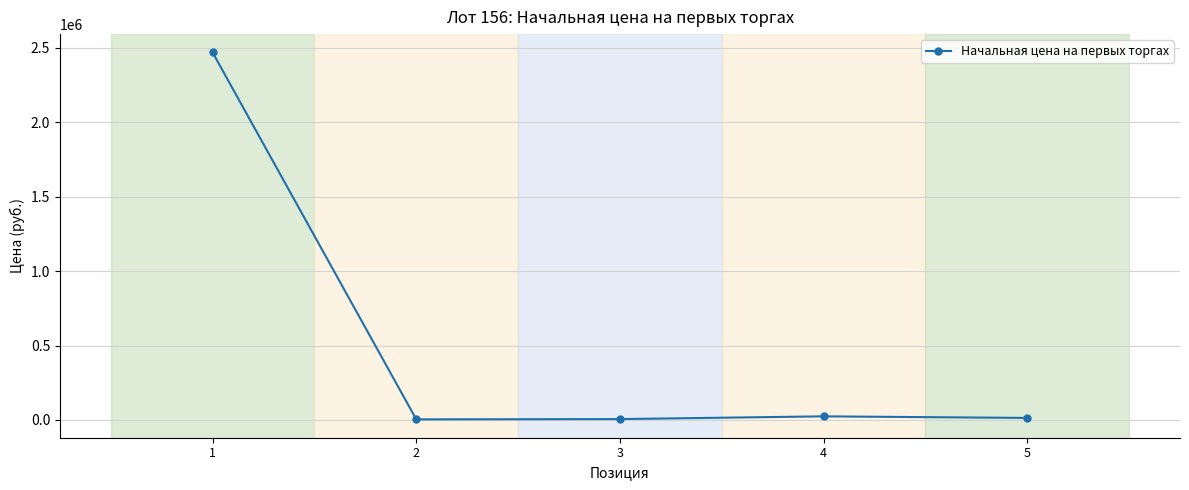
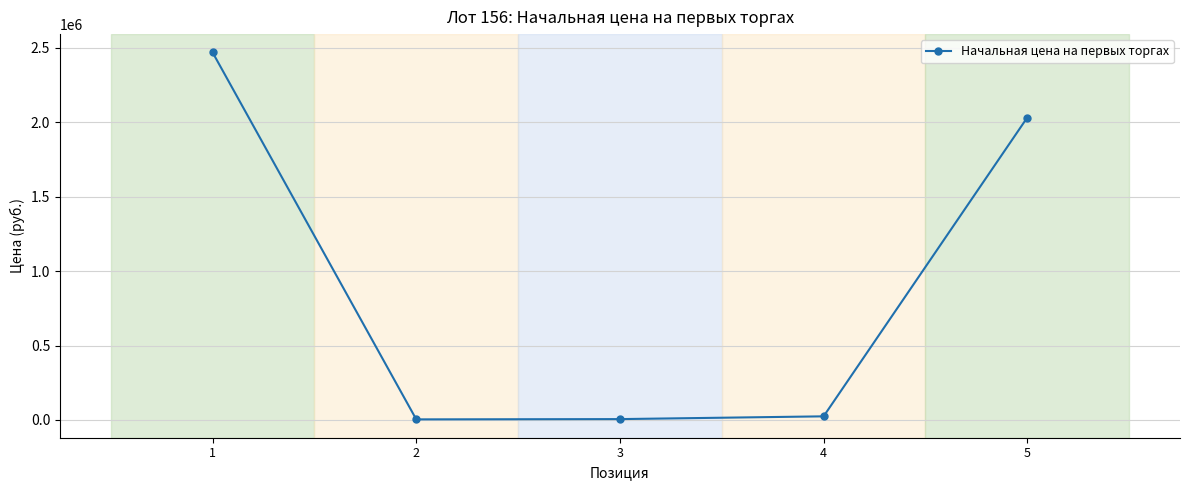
  {
    "1": 2470000,
    "2": 0,
    "3": 10000,
    "4": 20000,
-   "5": 10000
+   "5": 2030000
  }
